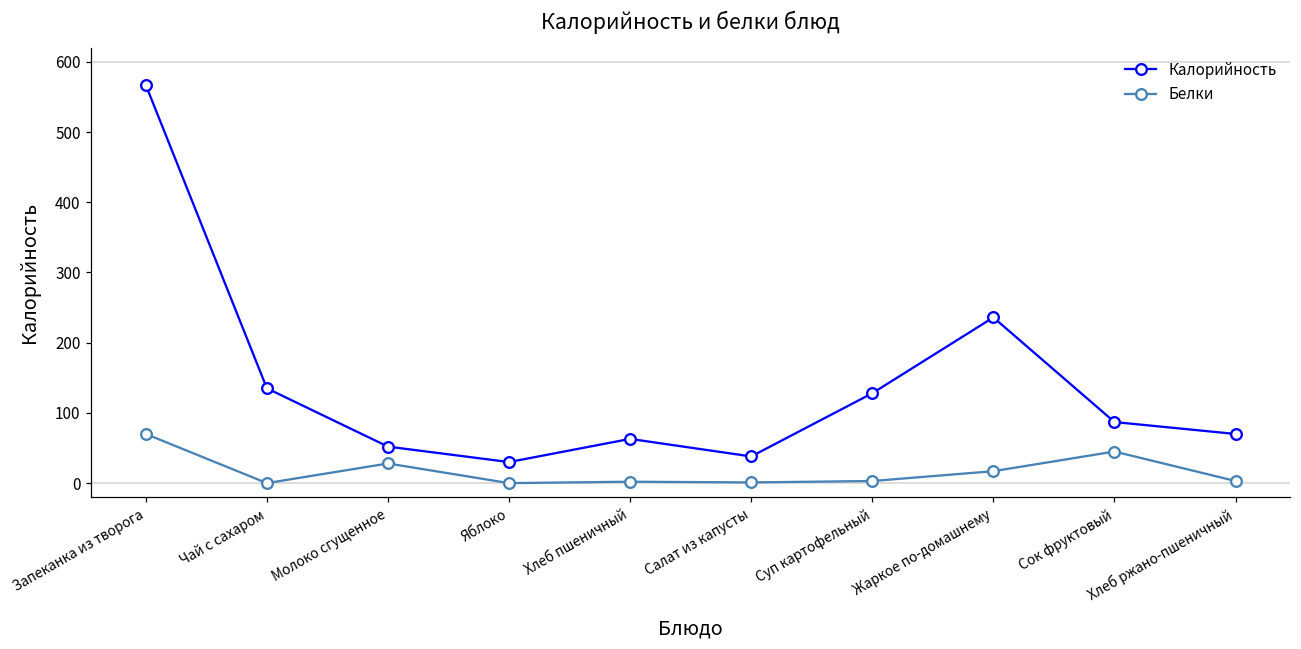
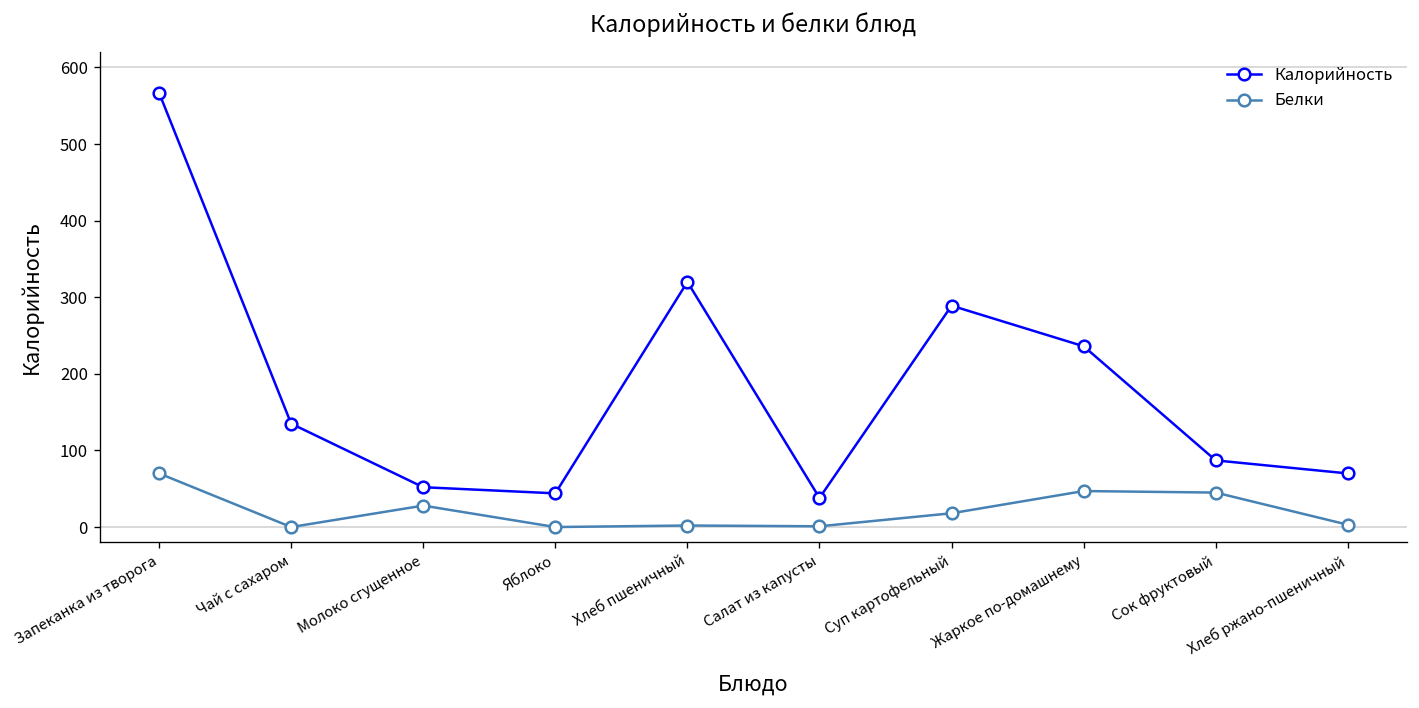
  {
    "Калорийность": {
      "Запеканка из творога": 570,
      "Чай с сахаром": 140,
      "Молоко сгущенное": 50,
-     "Яблоко": 30,
-     "Хлеб пшеничный": 60,
+     "Яблоко": 40,
+     "Хлеб пшеничный": 320,
      "Салат из капусты": 40,
-     "Суп картофельный": 130,
+     "Суп картофельный": 290,
      "Жаркое по-домашнему": 240,
      "Сок фруктовый": 90,
      "Хлеб ржано-пшеничный": 70
    },
    "Белки": {
      "Запеканка из творога": 70,
      "Чай с сахаром": 0,
      "Молоко сгущенное": 30,
      "Яблоко": 0,
      "Хлеб пшеничный": 0,
      "Салат из капусты": 0,
-     "Суп картофельный": 0,
-     "Жаркое по-домашнему": 20,
+     "Суп картофельный": 20,
+     "Жаркое по-домашнему": 50,
      "Сок фруктовый": 50,
      "Хлеб ржано-пшеничный": 0
    }
  }
